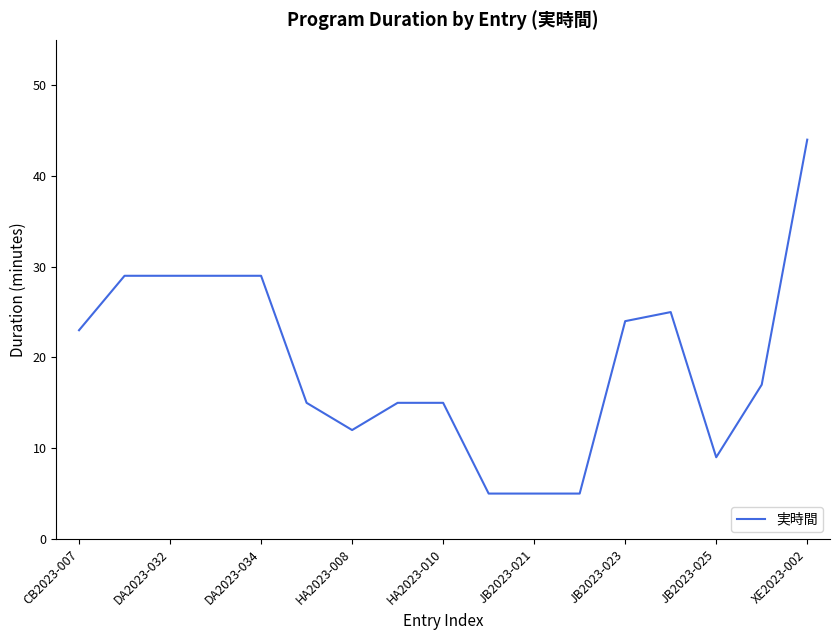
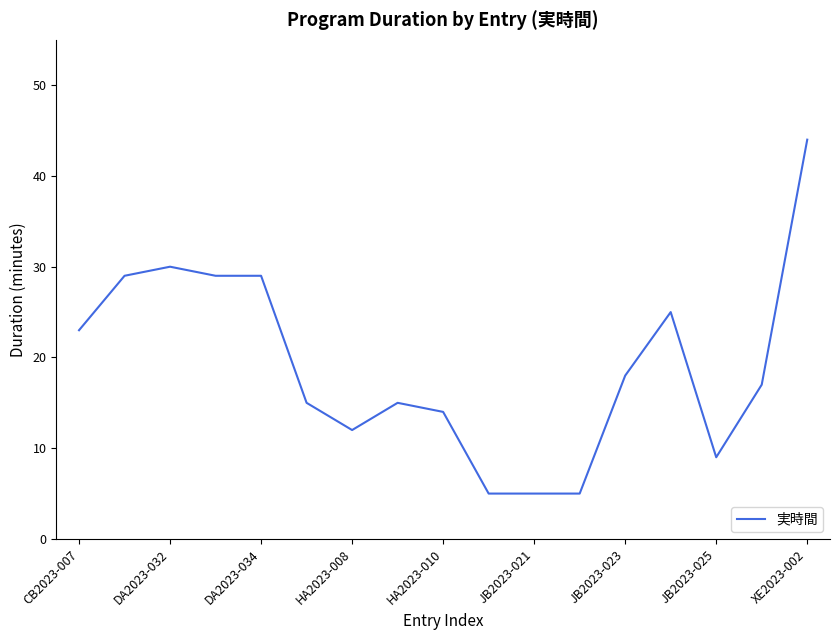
  {
    "CB2023-007": 23,
-   "DA2023-032": 29,
+   "DA2023-032": 30,
    "DA2023-034": 29,
    "HA2023-008": 12,
-   "HA2023-010": 15,
+   "HA2023-010": 14,
    "JB2023-021": 5,
-   "JB2023-023": 24,
+   "JB2023-023": 18,
    "JB2023-025": 9,
    "XE2023-002": 44
  }
